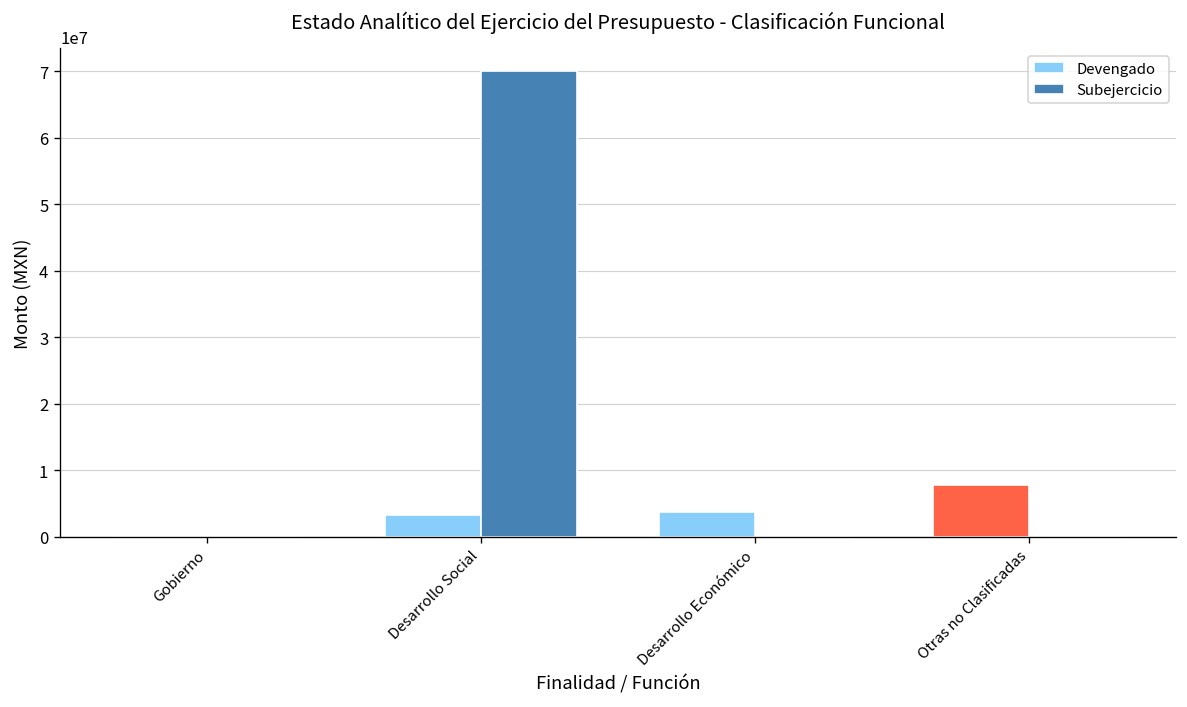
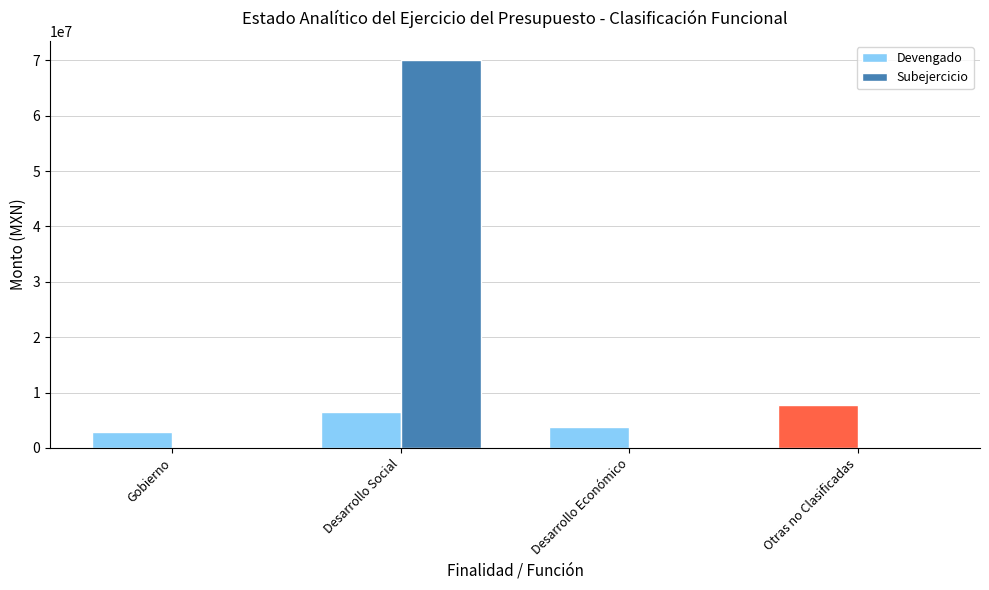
  {
    "Devengado": {
-     "Gobierno": 0,
-     "Desarrollo Social": 3000000,
+     "Gobierno": 3000000,
+     "Desarrollo Social": 6000000,
      "Desarrollo Económico": 4000000,
      "Otras no Clasificadas": 8000000
    },
    "Subejercicio": {
      "Gobierno": 0,
      "Desarrollo Social": 70000000,
      "Desarrollo Económico": 0,
      "Otras no Clasificadas": 0
    }
  }
